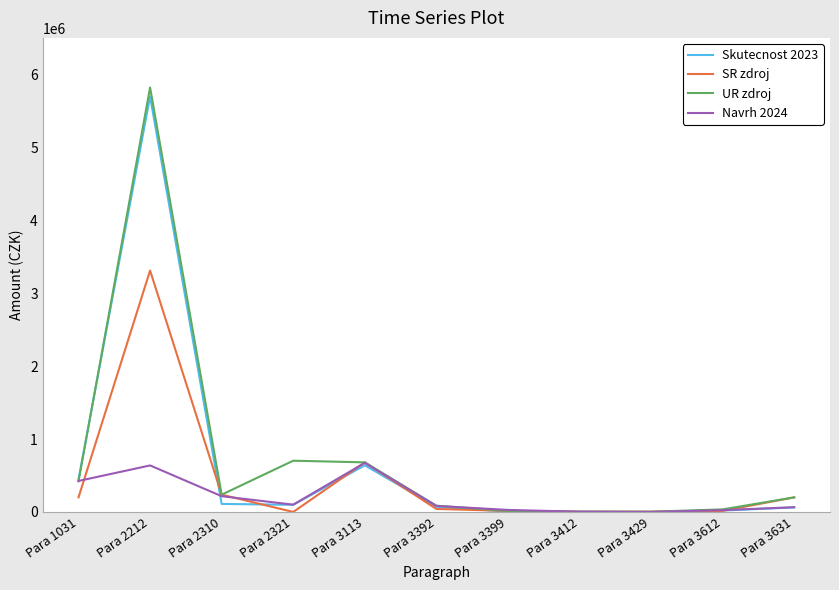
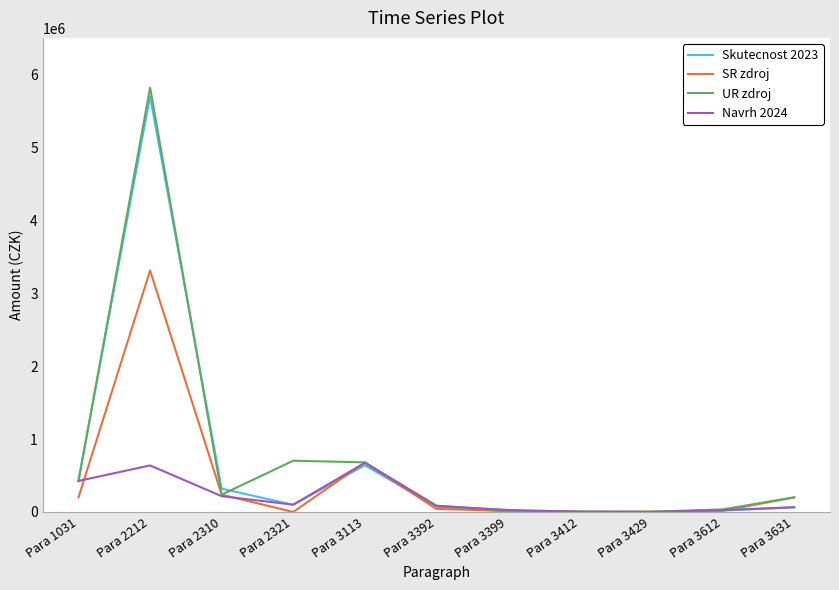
  {
    "Skutecnost 2023": {
      "Para 2212": 5700000,
-     "Para 2310": 100000
+     "Para 2310": 300000
    },
    "SR zdroj": {
      "Para 1031": 200000,
      "Para 2212": 3300000,
      "Para 2321": 0
    },
    "UR zdroj": {
      "Para 2212": 5800000,
      "Para 2321": 700000
    },
    "Navrh 2024": {
      "Para 2212": 600000
    }
  }
